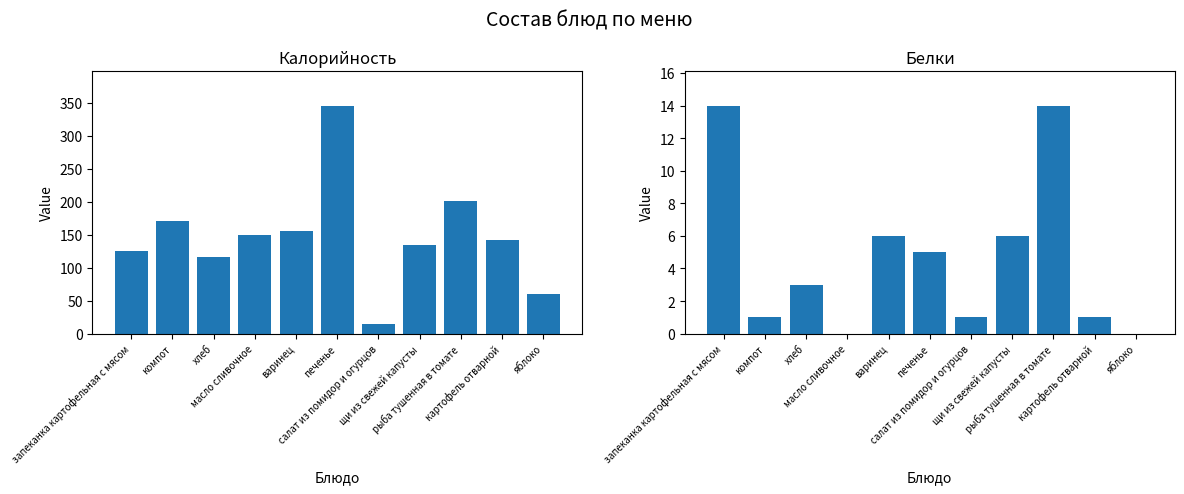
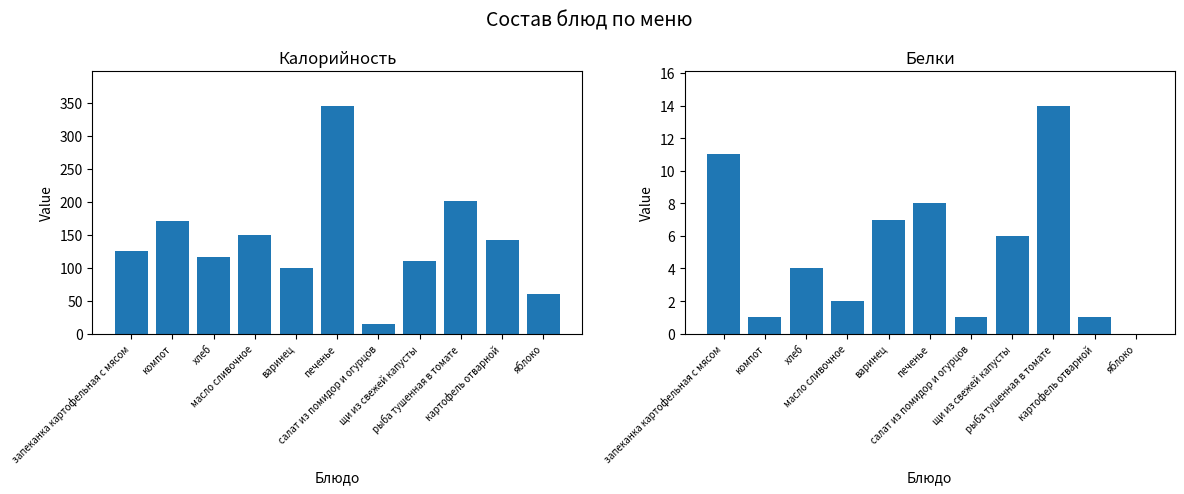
  {
    "Калорийность": {
      "запеканка картофельная с мясом": 130,
      "компот": 170,
      "хлеб": 120,
      "масло сливочное": 150,
-     "варинец": 160,
+     "варинец": 100,
      "печенье": 350,
      "салат из помидор и огурцов": 10,
-     "щи из свежей капусты": 140,
+     "щи из свежей капусты": 110,
      "рыба тушенная в томате": 200,
      "картофель отварной": 140,
      "яблоко": 60
    },
    "Белки": {
-     "запеканка картофельная с мясом": 14,
+     "запеканка картофельная с мясом": 11,
      "компот": 1,
-     "хлеб": 3,
-     "масло сливочное": 0,
-     "варинец": 6,
-     "печенье": 5,
+     "хлеб": 4,
+     "масло сливочное": 2,
+     "варинец": 7,
+     "печенье": 8,
      "салат из помидор и огурцов": 1,
      "щи из свежей капусты": 6,
      "рыба тушенная в томате": 14,
      "картофель отварной": 1,
      "яблоко": 0
    }
  }
